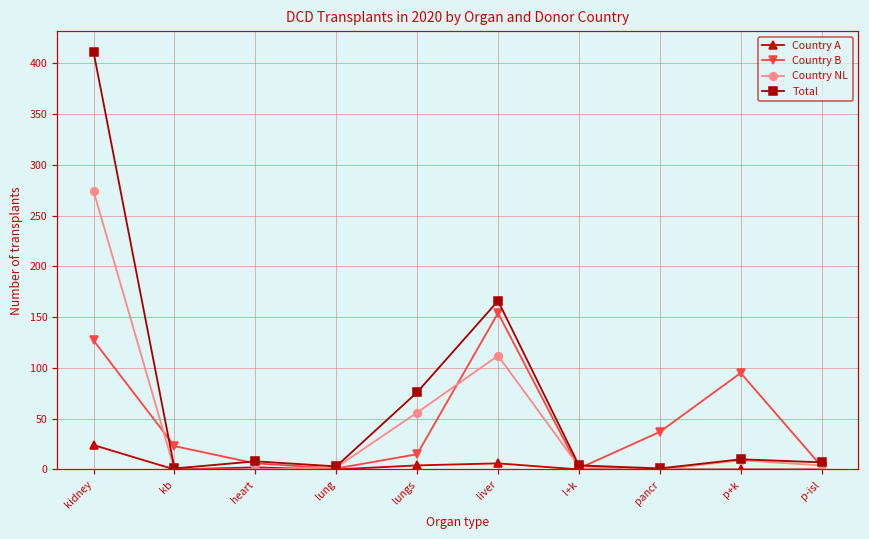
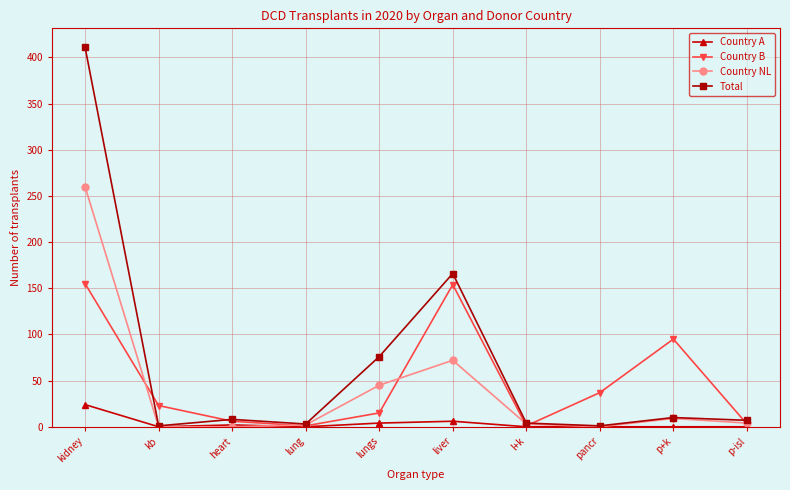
  {
    "Country B": {
-     "kidney": 130,
+     "kidney": 160,
      "kb": 20,
      "lungs": 20,
      "liver": 150,
      "pancr": 40,
      "p+k": 100
    },
    "Country NL": {
-     "kidney": 270,
-     "lungs": 60,
-     "liver": 110
+     "kidney": 260,
+     "lungs": 50,
+     "liver": 70
    }
  }
